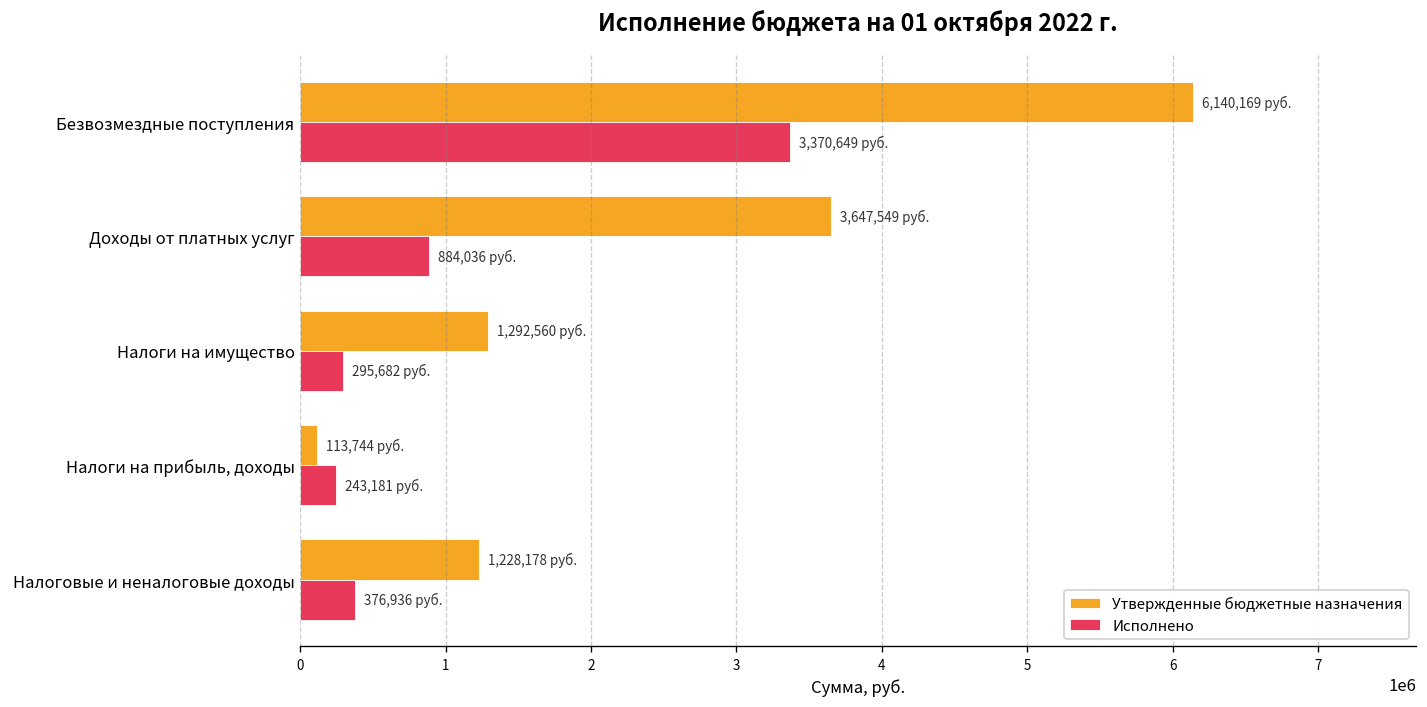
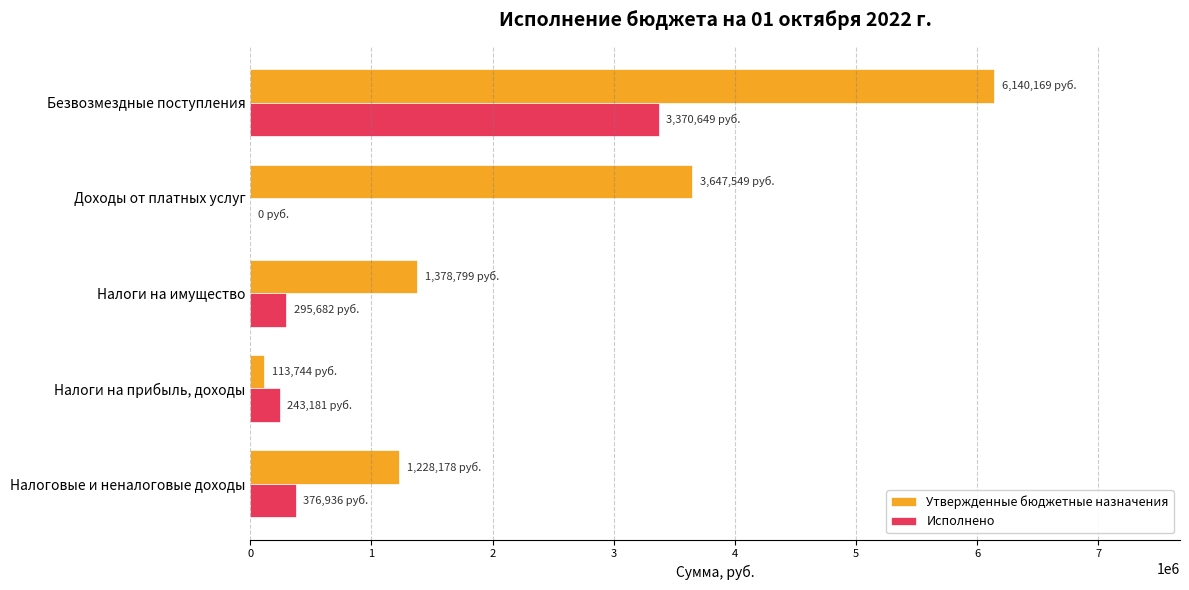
  {
    "Утвержденные бюджетные назначения": {
      "Безвозмездные поступления": "6,140,169",
      "Доходы от платных услуг": "3,647,549",
-     "Налоги на имущество": "1,292,560",
+     "Налоги на имущество": "1,378,799",
      "Налоги на прибыль, доходы": "113,744",
      "Налоговые и неналоговые доходы": "1,228,178"
    },
    "Исполнено": {
      "Безвозмездные поступления": "3,370,649",
-     "Доходы от платных услуг": "884,036",
+     "Доходы от платных услуг": "0",
      "Налоги на имущество": "295,682",
      "Налоги на прибыль, доходы": "243,181",
      "Налоговые и неналоговые доходы": "376,936"
    }
  }
